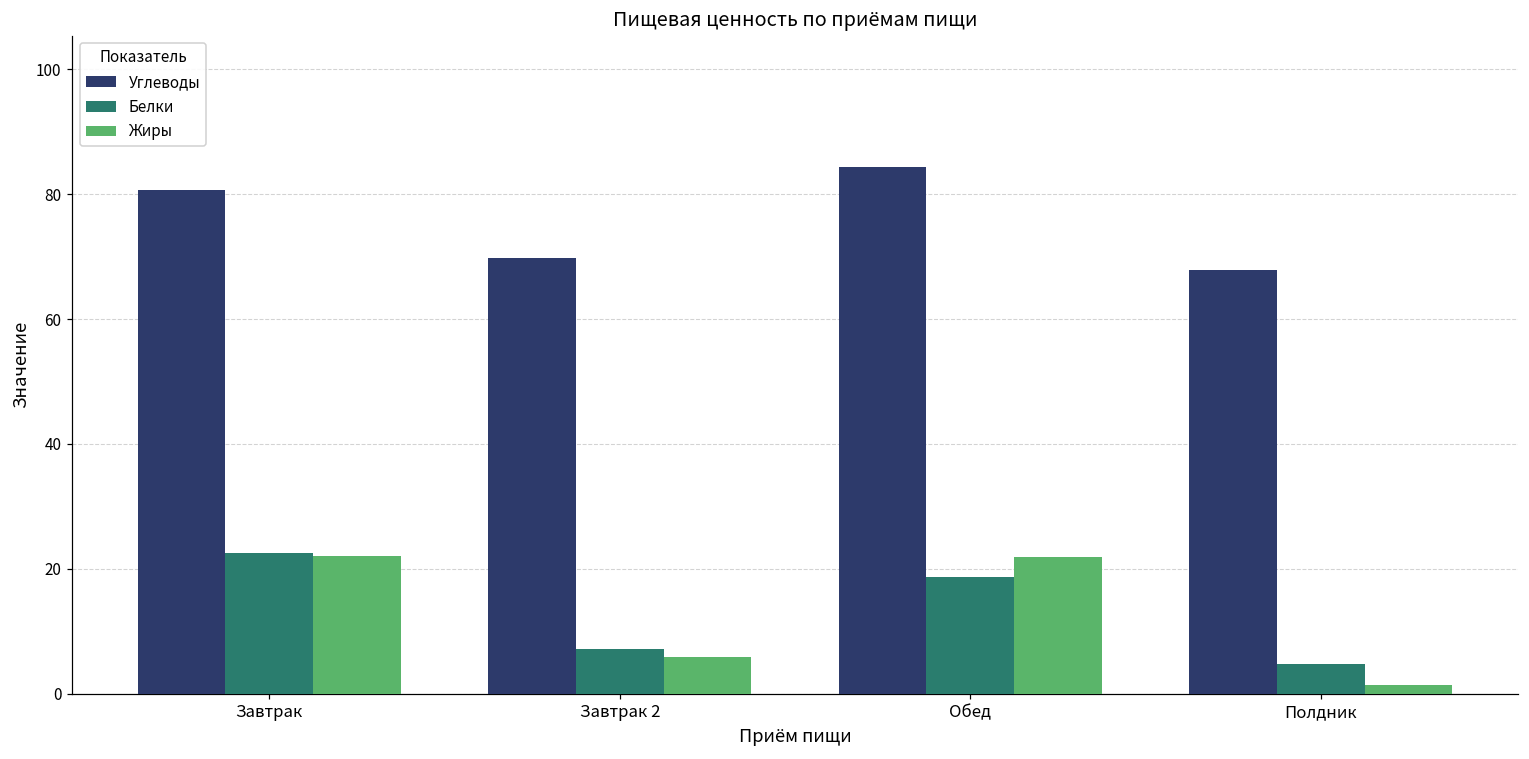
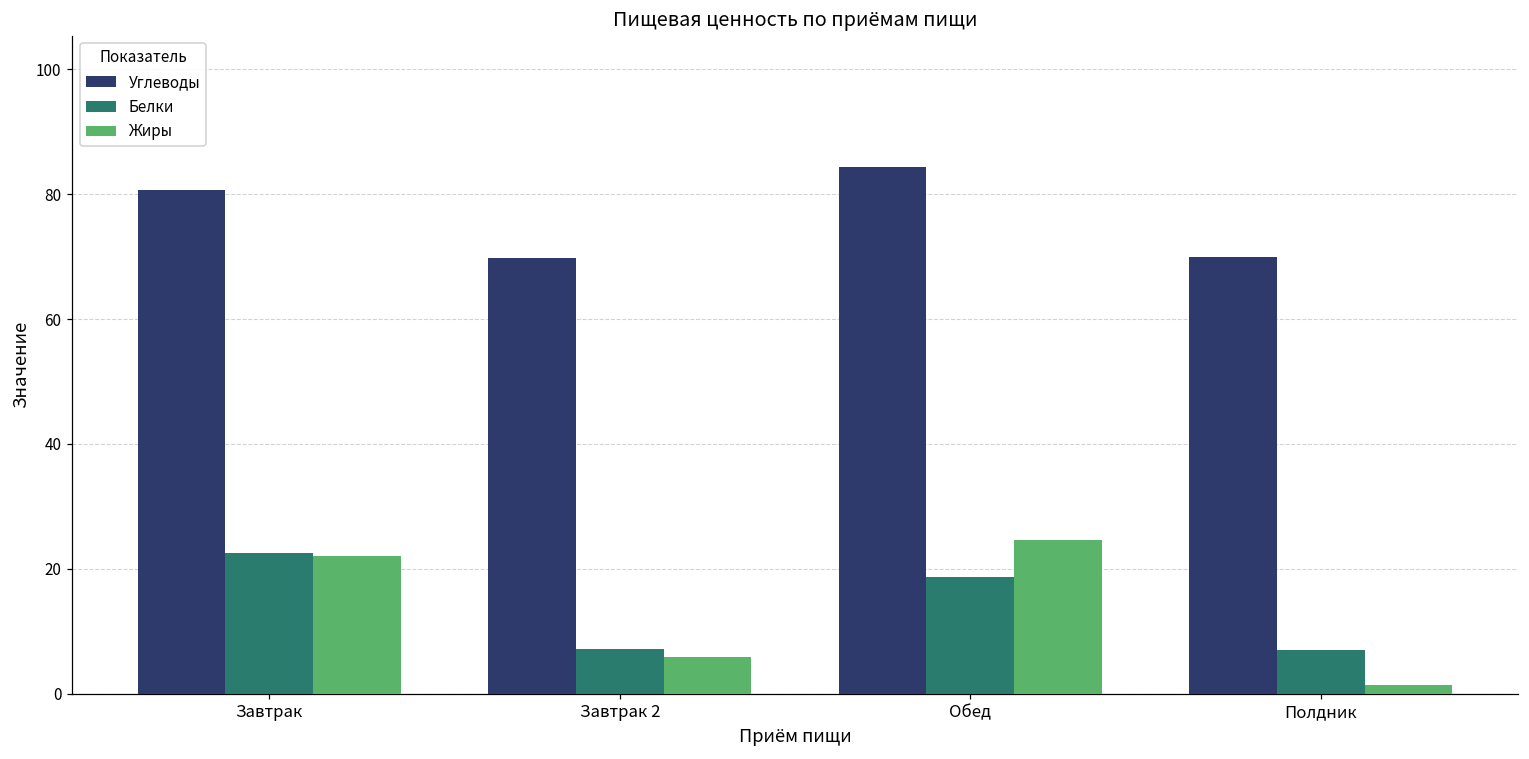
  {
    "Углеводы": {
      "Завтрак": 81,
      "Завтрак 2": 70,
      "Обед": 84,
-     "Полдник": 68
+     "Полдник": 70
    },
    "Белки": {
      "Завтрак": 23,
      "Завтрак 2": 7,
      "Обед": 19,
-     "Полдник": 5
+     "Полдник": 7
    },
    "Жиры": {
      "Завтрак": 22,
      "Завтрак 2": 6,
-     "Обед": 22,
+     "Обед": 25,
      "Полдник": 1
    }
  }
